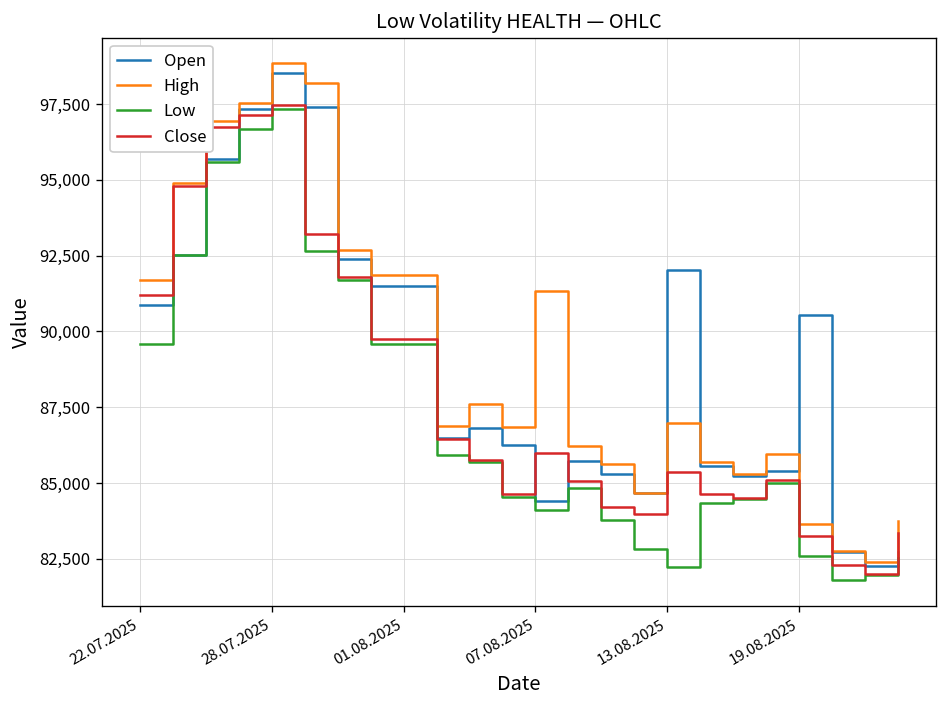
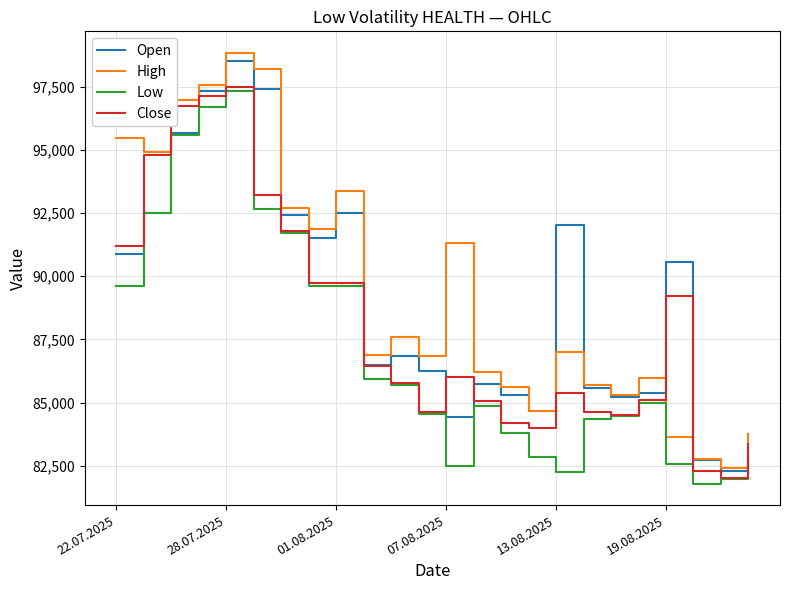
  {
    "Open": {
      "22.07.2025": "90,900",
      "28.07.2025": "98,500",
-     "01.08.2025": "91,500",
+     "01.08.2025": "92,500",
      "07.08.2025": "84,400",
      "13.08.2025": "92,000",
      "19.08.2025": "90,500"
    },
    "High": {
-     "22.07.2025": "91,700",
+     "22.07.2025": "95,500",
      "28.07.2025": "98,800",
-     "01.08.2025": "91,900",
+     "01.08.2025": "93,400",
      "07.08.2025": "91,300",
      "13.08.2025": "87,000",
      "19.08.2025": "83,600"
    },
    "Low": {
      "22.07.2025": "89,600",
      "28.07.2025": "97,300",
      "01.08.2025": "89,600",
-     "07.08.2025": "84,100",
+     "07.08.2025": "82,500",
      "13.08.2025": "82,200",
      "19.08.2025": "82,600"
    },
    "Close": {
      "22.07.2025": "91,200",
      "28.07.2025": "97,500",
      "01.08.2025": "89,700",
      "07.08.2025": "86,000",
      "13.08.2025": "85,400",
-     "19.08.2025": "83,200"
+     "19.08.2025": "89,200"
    }
  }
